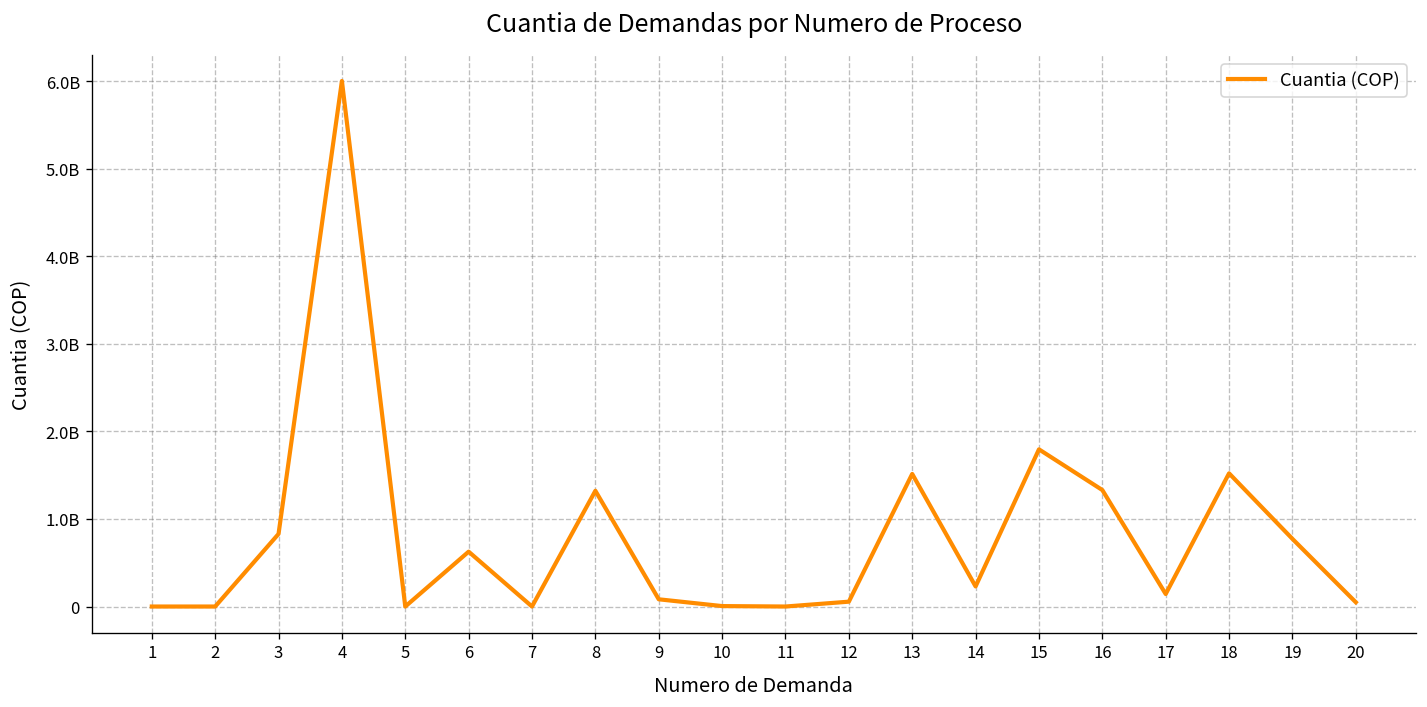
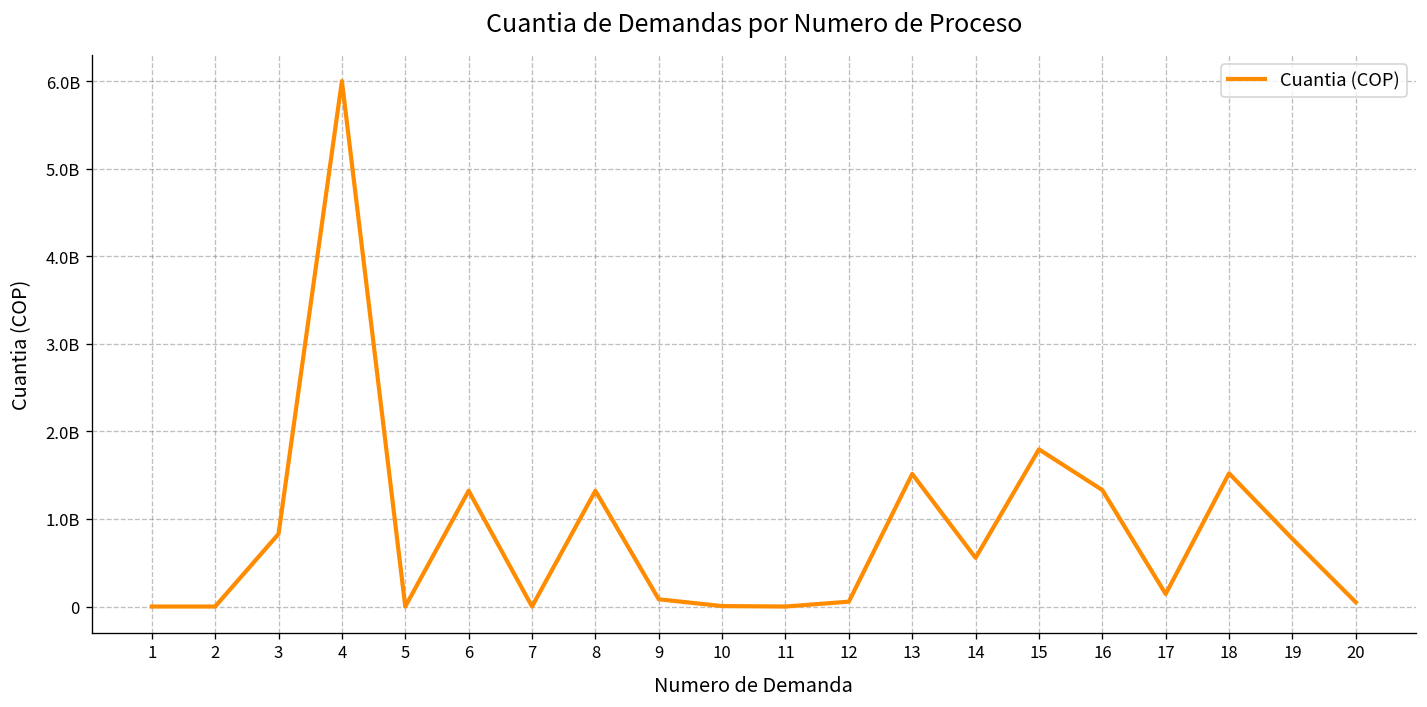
  {
    "1": 0,
    "2": 0,
    "3": 800000000,
    "4": 6000000000,
    "5": 0,
-   "6": 600000000,
+   "6": 1300000000,
    "7": 0,
    "8": 1300000000,
    "9": 100000000,
    "10": 0,
    "11": 0,
    "12": 100000000,
    "13": 1500000000,
-   "14": 200000000,
+   "14": 600000000,
    "15": 1800000000,
    "16": 1300000000,
    "17": 100000000,
    "18": 1500000000,
    "19": 800000000,
    "20": 0
  }
